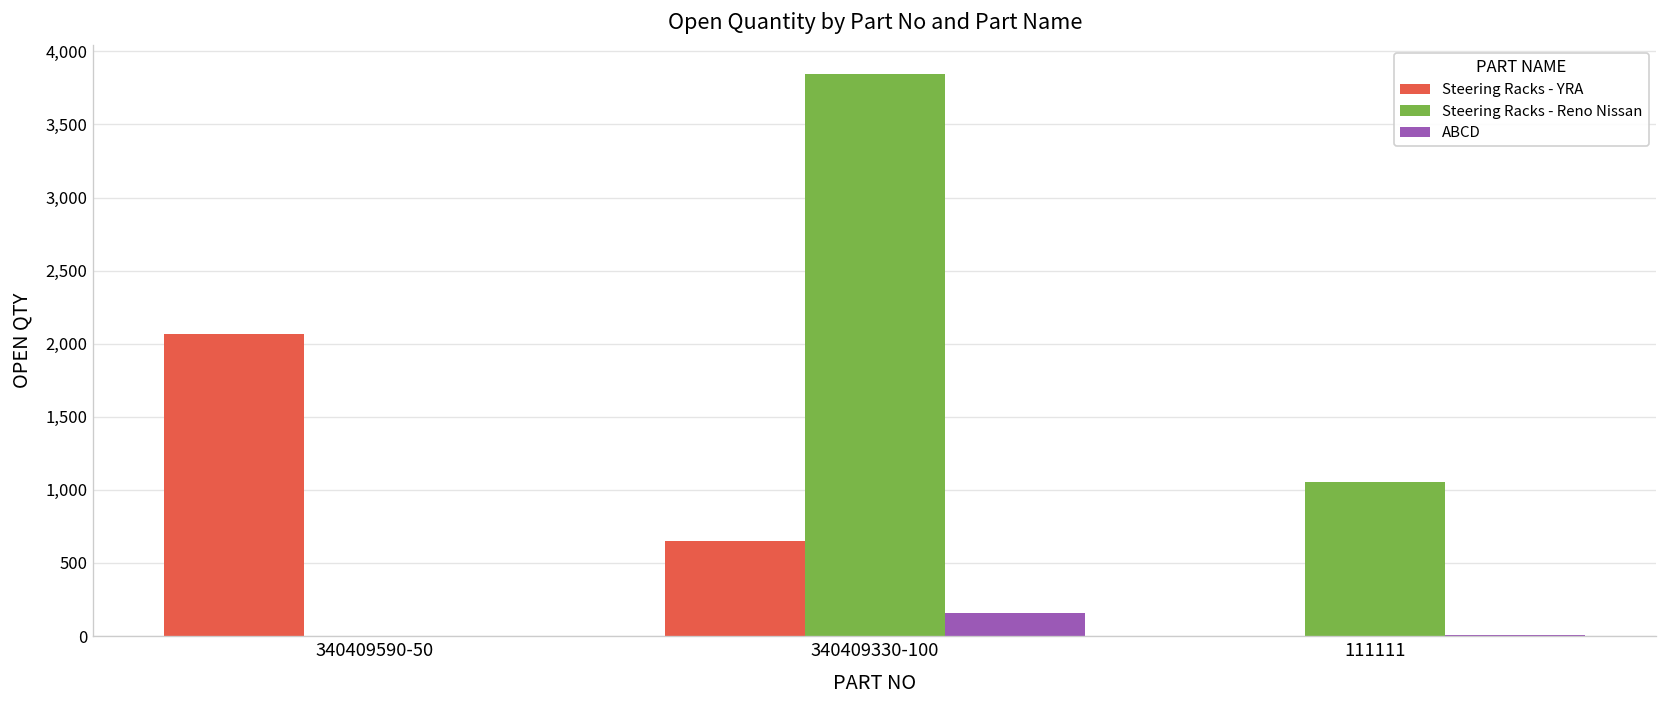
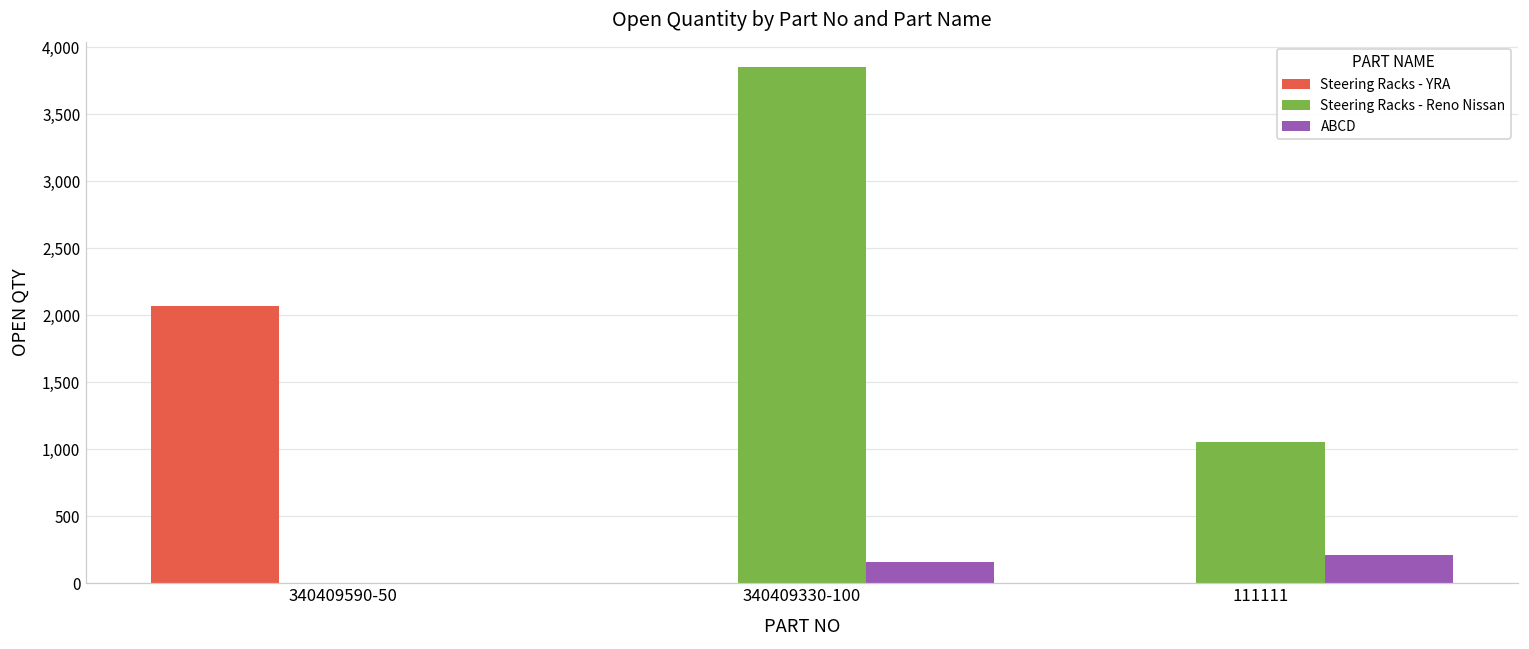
  {
    "Steering Racks - YRA": {
      "340409590-50": "2,070",
-     "340409330-100": "650",
+     "340409330-100": "0",
      "111111": "0"
    },
    "Steering Racks - Reno Nissan": {
      "340409590-50": "0",
      "340409330-100": "3,850",
      "111111": "1,050"
    },
    "ABCD": {
      "340409590-50": "0",
      "340409330-100": "160",
-     "111111": "10"
+     "111111": "210"
    }
  }
